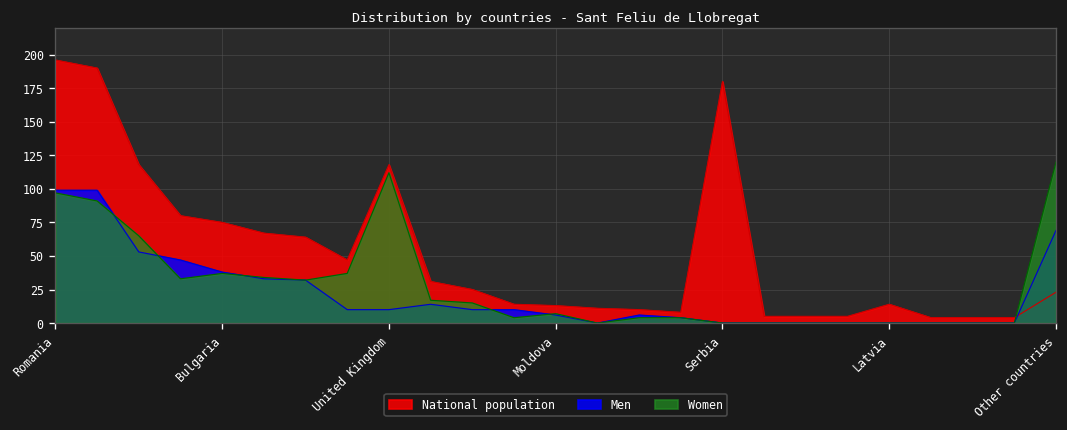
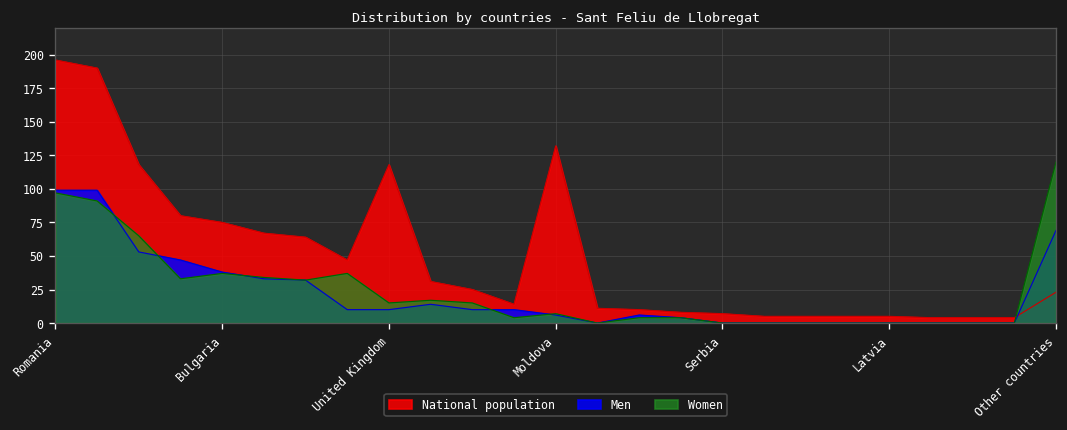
  {
    "National population": {
      "Romania": 196,
      "Bulgaria": 75,
      "United Kingdom": 118,
-     "Moldova": 13,
-     "Serbia": 180,
-     "Latvia": 14,
+     "Moldova": 132,
+     "Serbia": 7,
+     "Latvia": 5,
      "Other countries": 23
    },
    "Men": {
      "United Kingdom": 10,
      "Other countries": 69
    },
    "Women": {
-     "United Kingdom": 112,
+     "United Kingdom": 15,
      "Other countries": 120
    }
  }
